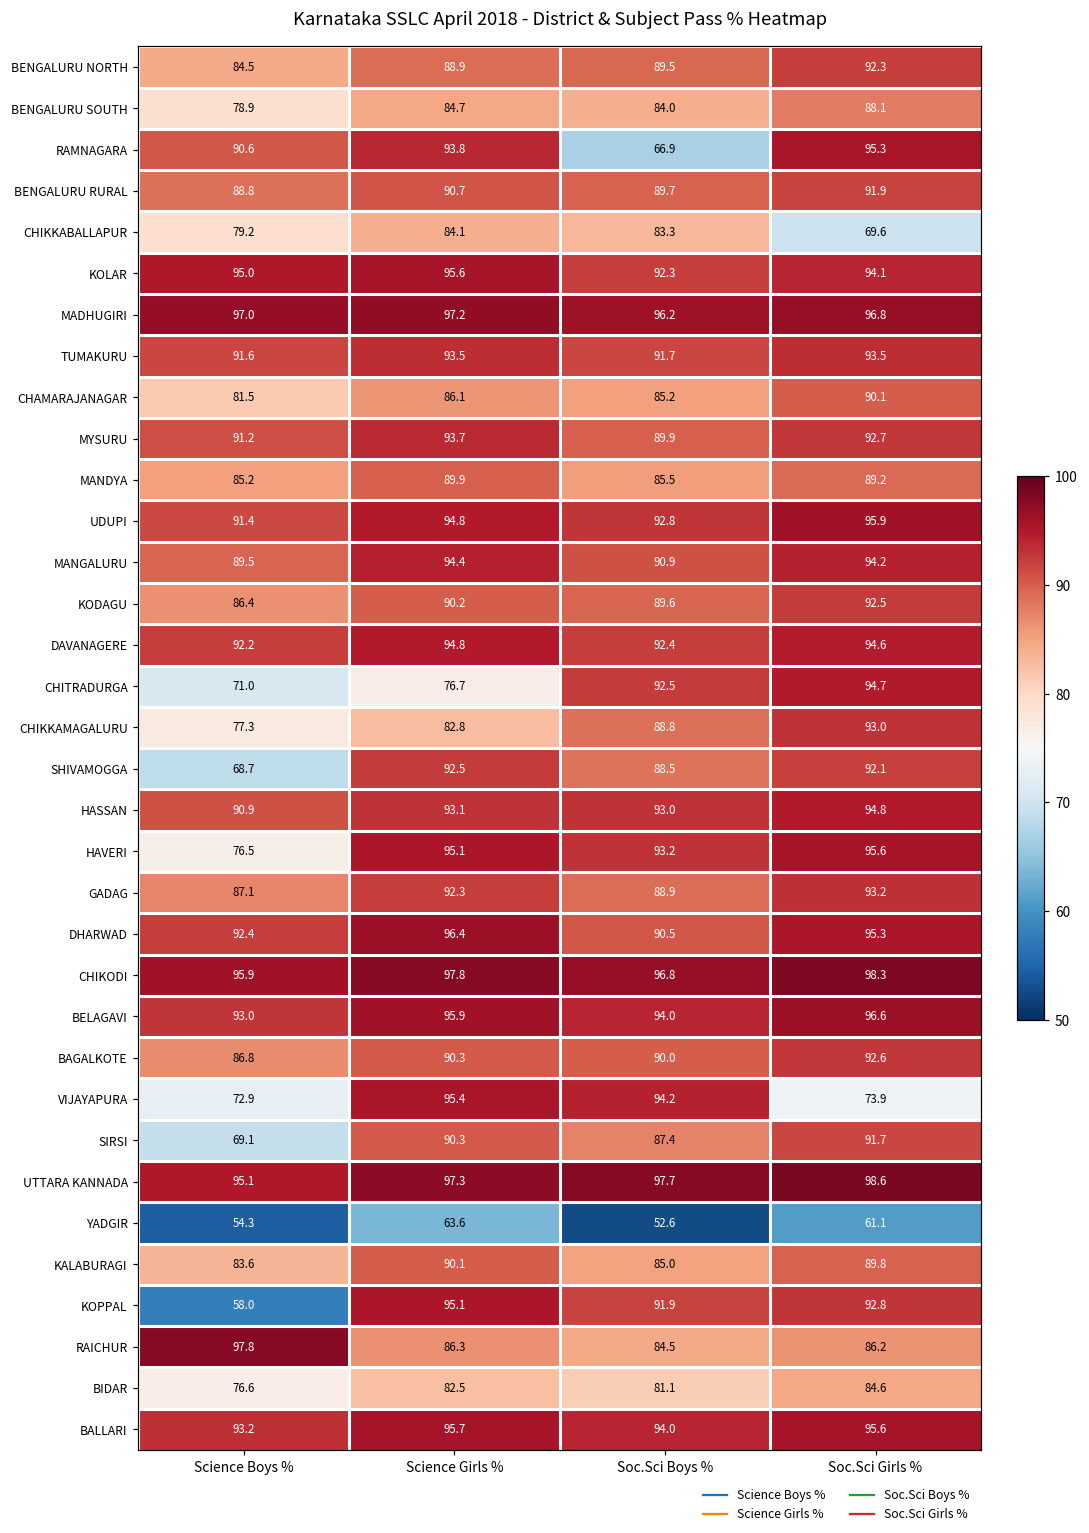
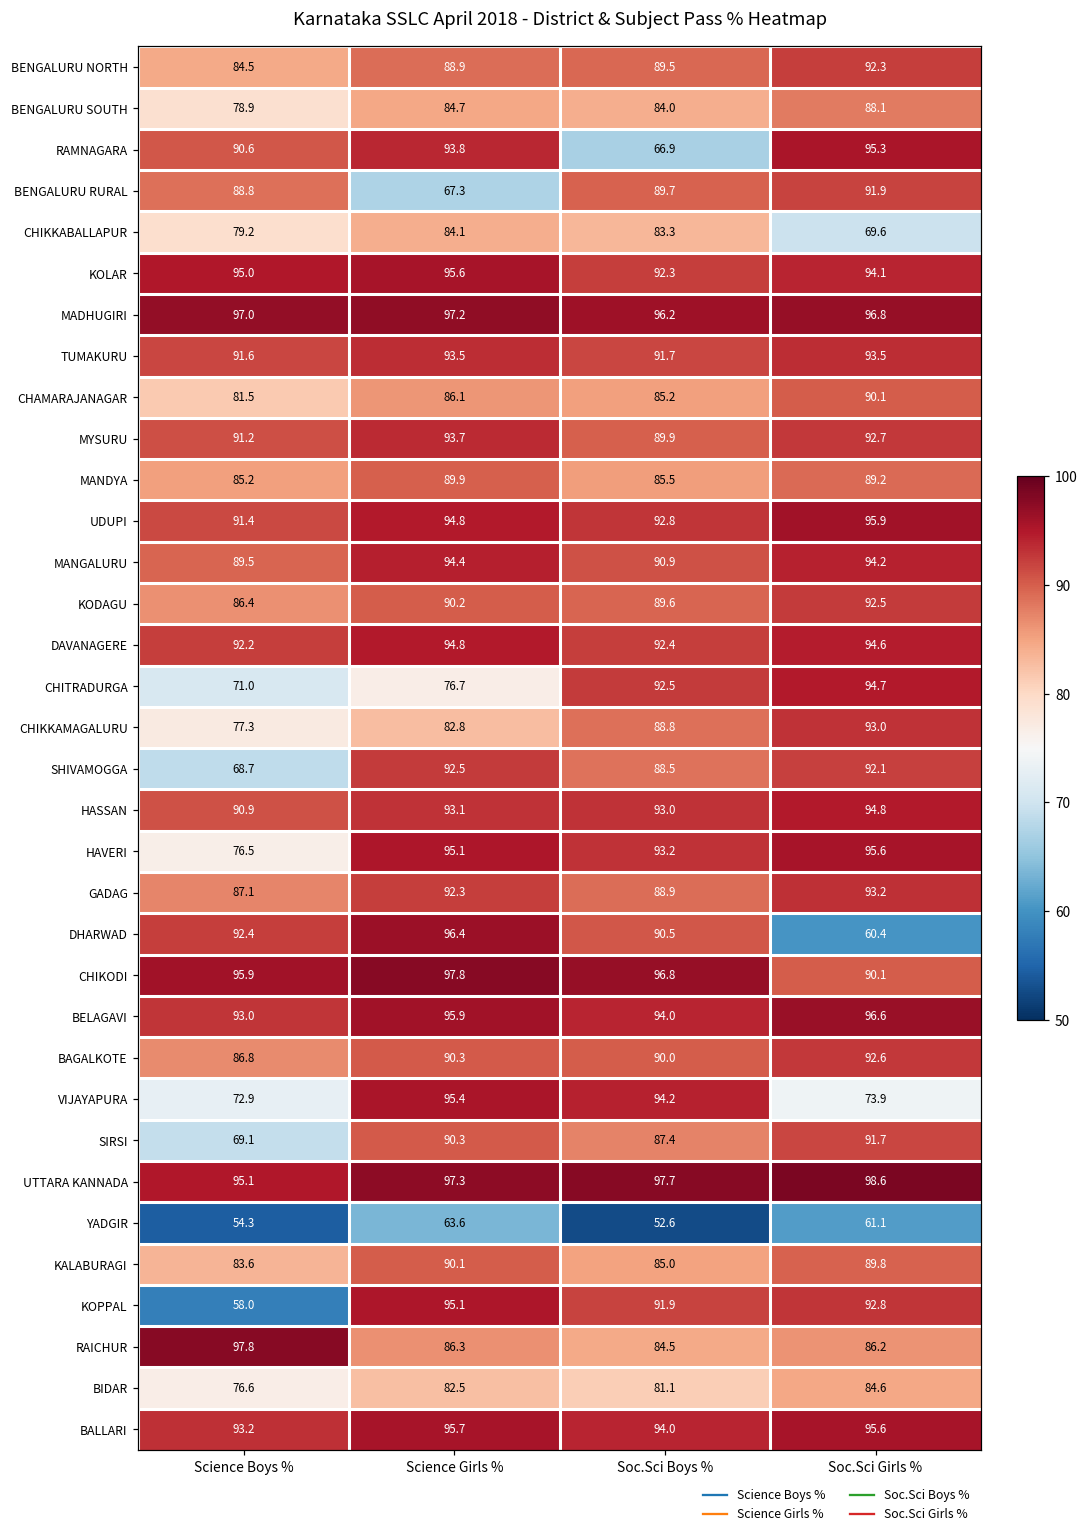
  {
    "BENGALURU NORTH": {
      "Science Boys %": 84.5,
      "Science Girls %": 88.9,
      "Soc.Sci Boys %": 89.5,
      "Soc.Sci Girls %": 92.3
    },
    "BENGALURU SOUTH": {
      "Science Boys %": 78.9,
      "Science Girls %": 84.7,
      "Soc.Sci Boys %": 84.0,
      "Soc.Sci Girls %": 88.1
    },
    "RAMNAGARA": {
      "Science Boys %": 90.6,
      "Science Girls %": 93.8,
      "Soc.Sci Boys %": 66.9,
      "Soc.Sci Girls %": 95.3
    },
    "BENGALURU RURAL": {
      "Science Boys %": 88.8,
-     "Science Girls %": 90.7,
+     "Science Girls %": 67.3,
      "Soc.Sci Boys %": 89.7,
      "Soc.Sci Girls %": 91.9
    },
    "CHIKKABALLAPUR": {
      "Science Boys %": 79.2,
      "Science Girls %": 84.1,
      "Soc.Sci Boys %": 83.3,
      "Soc.Sci Girls %": 69.6
    },
    "KOLAR": {
      "Science Boys %": 95.0,
      "Science Girls %": 95.6,
      "Soc.Sci Boys %": 92.3,
      "Soc.Sci Girls %": 94.1
    },
    "MADHUGIRI": {
      "Science Boys %": 97.0,
      "Science Girls %": 97.2,
      "Soc.Sci Boys %": 96.2,
      "Soc.Sci Girls %": 96.8
    },
    "TUMAKURU": {
      "Science Boys %": 91.6,
      "Science Girls %": 93.5,
      "Soc.Sci Boys %": 91.7,
      "Soc.Sci Girls %": 93.5
    },
    "CHAMARAJANAGAR": {
      "Science Boys %": 81.5,
      "Science Girls %": 86.1,
      "Soc.Sci Boys %": 85.2,
      "Soc.Sci Girls %": 90.1
    },
    "MYSURU": {
      "Science Boys %": 91.2,
      "Science Girls %": 93.7,
      "Soc.Sci Boys %": 89.9,
      "Soc.Sci Girls %": 92.7
    },
    "MANDYA": {
      "Science Boys %": 85.2,
      "Science Girls %": 89.9,
      "Soc.Sci Boys %": 85.5,
      "Soc.Sci Girls %": 89.2
    },
    "UDUPI": {
      "Science Boys %": 91.4,
      "Science Girls %": 94.8,
      "Soc.Sci Boys %": 92.8,
      "Soc.Sci Girls %": 95.9
    },
    "MANGALURU": {
      "Science Boys %": 89.5,
      "Science Girls %": 94.4,
      "Soc.Sci Boys %": 90.9,
      "Soc.Sci Girls %": 94.2
    },
    "KODAGU": {
      "Science Boys %": 86.4,
      "Science Girls %": 90.2,
      "Soc.Sci Boys %": 89.6,
      "Soc.Sci Girls %": 92.5
    },
    "DAVANAGERE": {
      "Science Boys %": 92.2,
      "Science Girls %": 94.8,
      "Soc.Sci Boys %": 92.4,
      "Soc.Sci Girls %": 94.6
    },
    "CHITRADURGA": {
      "Science Boys %": 71.0,
      "Science Girls %": 76.7,
      "Soc.Sci Boys %": 92.5,
      "Soc.Sci Girls %": 94.7
    },
    "CHIKKAMAGALURU": {
      "Science Boys %": 77.3,
      "Science Girls %": 82.8,
      "Soc.Sci Boys %": 88.8,
      "Soc.Sci Girls %": 93.0
    },
    "SHIVAMOGGA": {
      "Science Boys %": 68.7,
      "Science Girls %": 92.5,
      "Soc.Sci Boys %": 88.5,
      "Soc.Sci Girls %": 92.1
    },
    "HASSAN": {
      "Science Boys %": 90.9,
      "Science Girls %": 93.1,
      "Soc.Sci Boys %": 93.0,
      "Soc.Sci Girls %": 94.8
    },
    "HAVERI": {
      "Science Boys %": 76.5,
      "Science Girls %": 95.1,
      "Soc.Sci Boys %": 93.2,
      "Soc.Sci Girls %": 95.6
    },
    "GADAG": {
      "Science Boys %": 87.1,
      "Science Girls %": 92.3,
      "Soc.Sci Boys %": 88.9,
      "Soc.Sci Girls %": 93.2
    },
    "DHARWAD": {
      "Science Boys %": 92.4,
      "Science Girls %": 96.4,
      "Soc.Sci Boys %": 90.5,
-     "Soc.Sci Girls %": 95.3
+     "Soc.Sci Girls %": 60.4
    },
    "CHIKODI": {
      "Science Boys %": 95.9,
      "Science Girls %": 97.8,
      "Soc.Sci Boys %": 96.8,
-     "Soc.Sci Girls %": 98.3
+     "Soc.Sci Girls %": 90.1
    },
    "BELAGAVI": {
      "Science Boys %": 93.0,
      "Science Girls %": 95.9,
      "Soc.Sci Boys %": 94.0,
      "Soc.Sci Girls %": 96.6
    },
    "BAGALKOTE": {
      "Science Boys %": 86.8,
      "Science Girls %": 90.3,
      "Soc.Sci Boys %": 90.0,
      "Soc.Sci Girls %": 92.6
    },
    "VIJAYAPURA": {
      "Science Boys %": 72.9,
      "Science Girls %": 95.4,
      "Soc.Sci Boys %": 94.2,
      "Soc.Sci Girls %": 73.9
    },
    "SIRSI": {
      "Science Boys %": 69.1,
      "Science Girls %": 90.3,
      "Soc.Sci Boys %": 87.4,
      "Soc.Sci Girls %": 91.7
    },
    "UTTARA KANNADA": {
      "Science Boys %": 95.1,
      "Science Girls %": 97.3,
      "Soc.Sci Boys %": 97.7,
      "Soc.Sci Girls %": 98.6
    },
    "YADGIR": {
      "Science Boys %": 54.3,
      "Science Girls %": 63.6,
      "Soc.Sci Boys %": 52.6,
      "Soc.Sci Girls %": 61.1
    },
    "KALABURAGI": {
      "Science Boys %": 83.6,
      "Science Girls %": 90.1,
      "Soc.Sci Boys %": 85.0,
      "Soc.Sci Girls %": 89.8
    },
    "KOPPAL": {
      "Science Boys %": 58.0,
      "Science Girls %": 95.1,
      "Soc.Sci Boys %": 91.9,
      "Soc.Sci Girls %": 92.8
    },
    "RAICHUR": {
      "Science Boys %": 97.8,
      "Science Girls %": 86.3,
      "Soc.Sci Boys %": 84.5,
      "Soc.Sci Girls %": 86.2
    },
    "BIDAR": {
      "Science Boys %": 76.6,
      "Science Girls %": 82.5,
      "Soc.Sci Boys %": 81.1,
      "Soc.Sci Girls %": 84.6
    },
    "BALLARI": {
      "Science Boys %": 93.2,
      "Science Girls %": 95.7,
      "Soc.Sci Boys %": 94.0,
      "Soc.Sci Girls %": 95.6
    }
  }
